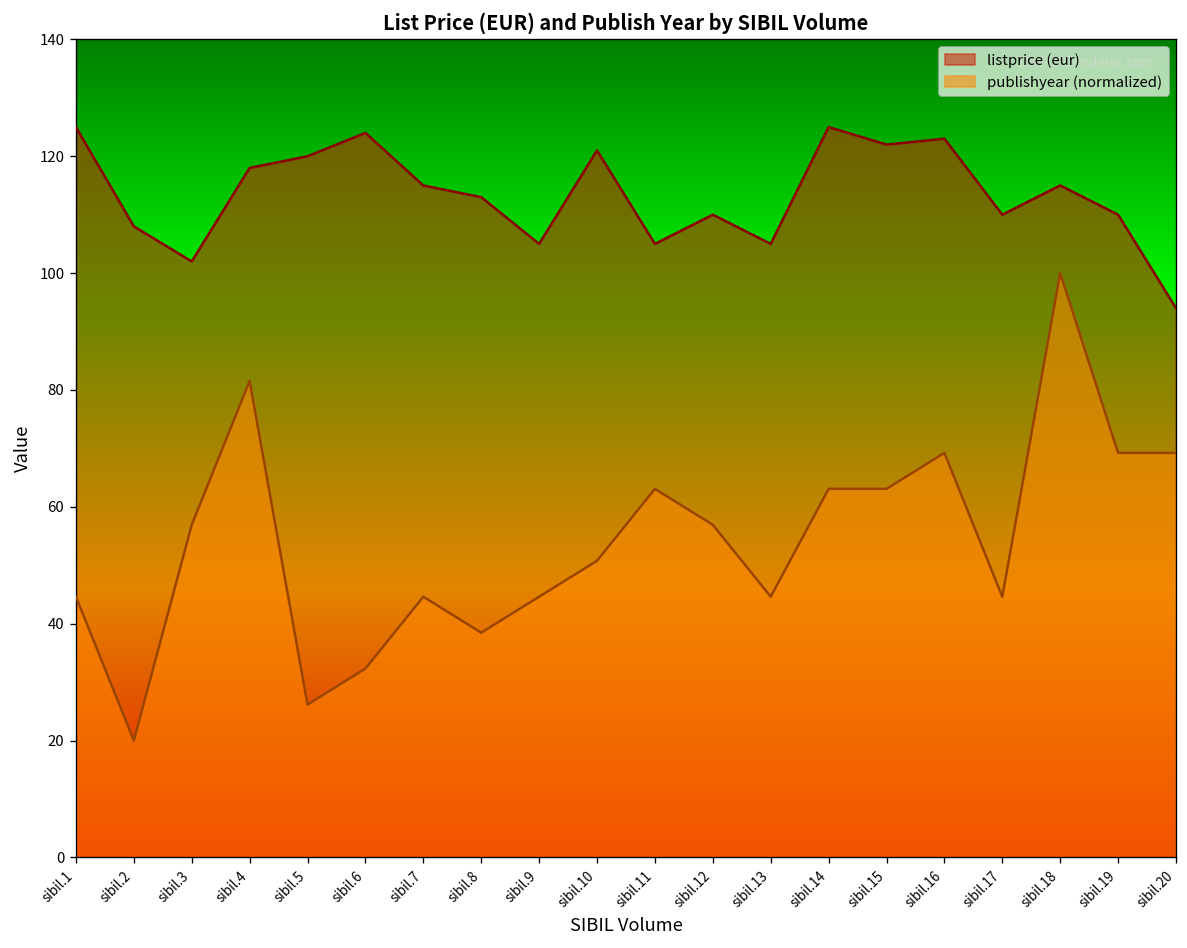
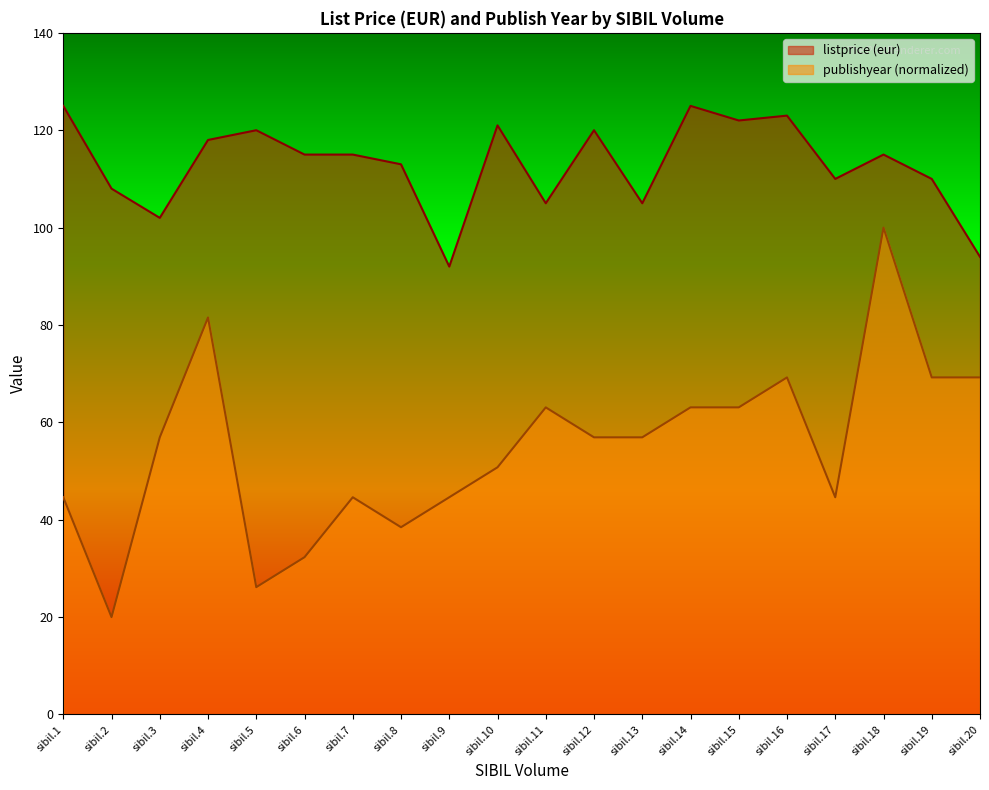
  {
    "listprice (eur)": {
      "sibil.1": 125,
      "sibil.2": 108,
      "sibil.3": 102,
      "sibil.4": 118,
      "sibil.5": 120,
-     "sibil.6": 124,
+     "sibil.6": 115,
      "sibil.7": 115,
      "sibil.8": 113,
-     "sibil.9": 105,
+     "sibil.9": 92,
      "sibil.10": 121,
      "sibil.11": 105,
-     "sibil.12": 110,
+     "sibil.12": 120,
      "sibil.13": 105,
      "sibil.14": 125,
      "sibil.15": 122,
      "sibil.16": 123,
      "sibil.17": 110,
      "sibil.18": 115,
      "sibil.19": 110,
      "sibil.20": 94
    },
    "publishyear (normalized)": {
      "sibil.1": 45,
      "sibil.2": 20,
      "sibil.3": 57,
      "sibil.4": 82,
      "sibil.5": 26,
      "sibil.6": 32,
      "sibil.7": 45,
      "sibil.8": 38,
      "sibil.9": 45,
      "sibil.10": 51,
      "sibil.11": 63,
      "sibil.12": 57,
-     "sibil.13": 45,
+     "sibil.13": 57,
      "sibil.14": 63,
      "sibil.15": 63,
      "sibil.16": 69,
      "sibil.17": 45,
      "sibil.18": 100,
      "sibil.19": 69,
      "sibil.20": 69
    }
  }
